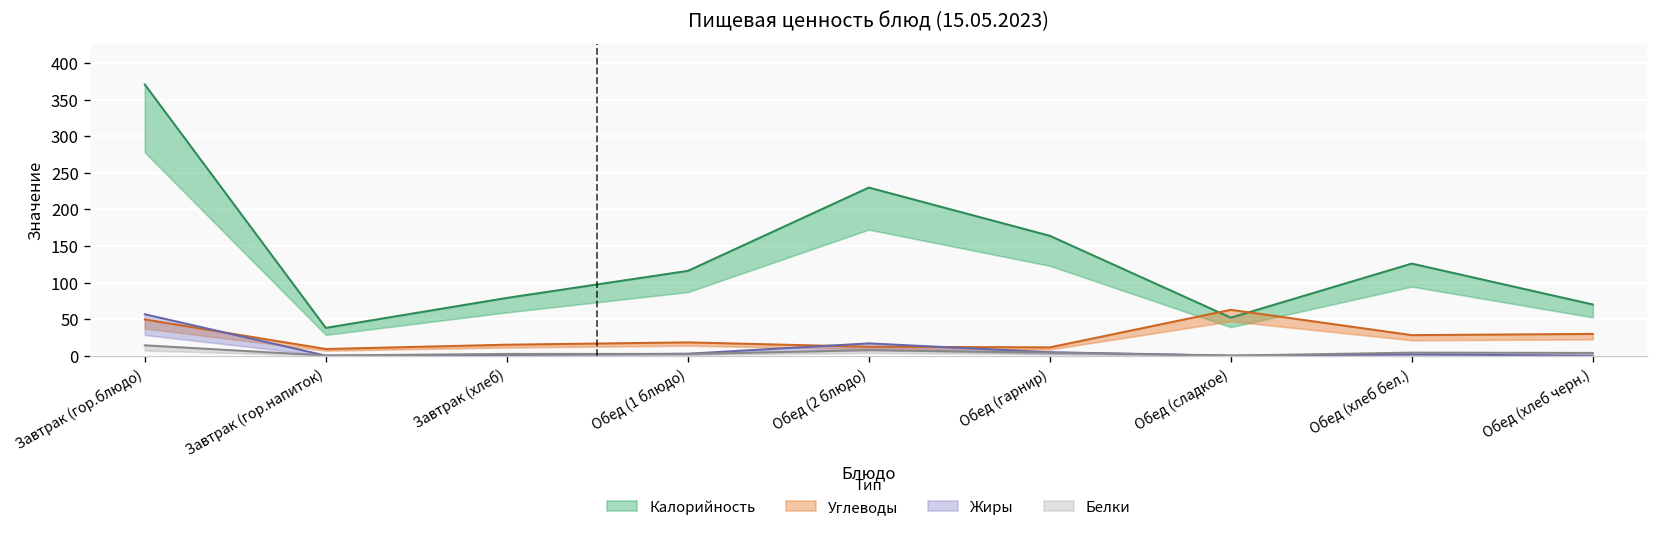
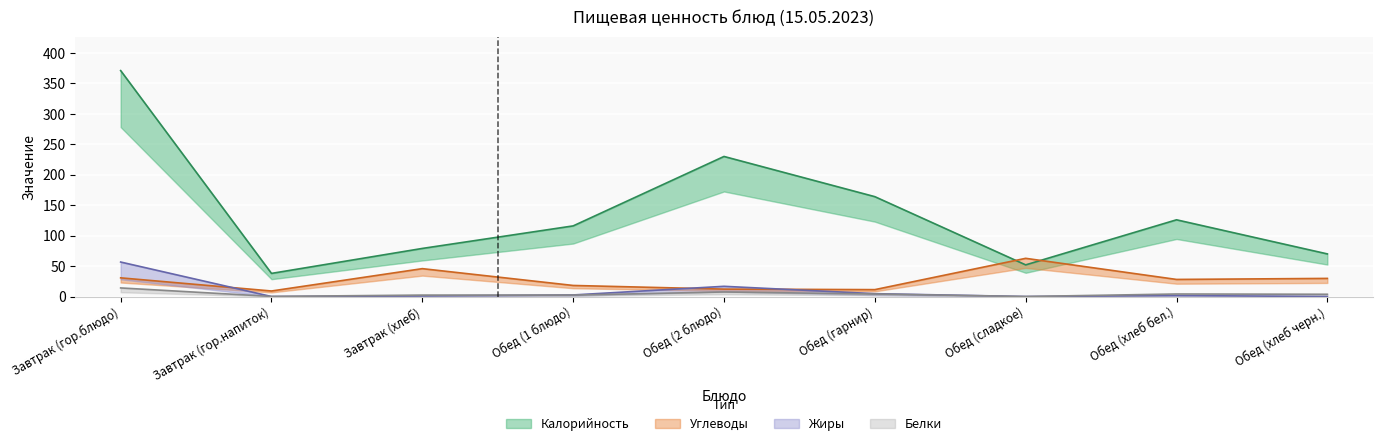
  {
    "Калорийность": {
      "Завтрак (гор.блюдо)": 370,
      "Завтрак (гор.напиток)": 40,
      "Завтрак (хлеб)": 80,
      "Обед (1 блюдо)": 120,
      "Обед (2 блюдо)": 230,
      "Обед (гарнир)": 160,
      "Обед (сладкое)": 50,
      "Обед (хлеб бел.)": 130,
      "Обед (хлеб черн.)": 70
    },
    "Углеводы": {
-     "Завтрак (гор.блюдо)": 50,
+     "Завтрак (гор.блюдо)": 30,
      "Завтрак (гор.напиток)": 10,
-     "Завтрак (хлеб)": 20,
+     "Завтрак (хлеб)": 50,
      "Обед (1 блюдо)": 20,
      "Обед (2 блюдо)": 10,
      "Обед (гарнир)": 10,
      "Обед (сладкое)": 60,
      "Обед (хлеб бел.)": 30,
      "Обед (хлеб черн.)": 30
    }
  }
